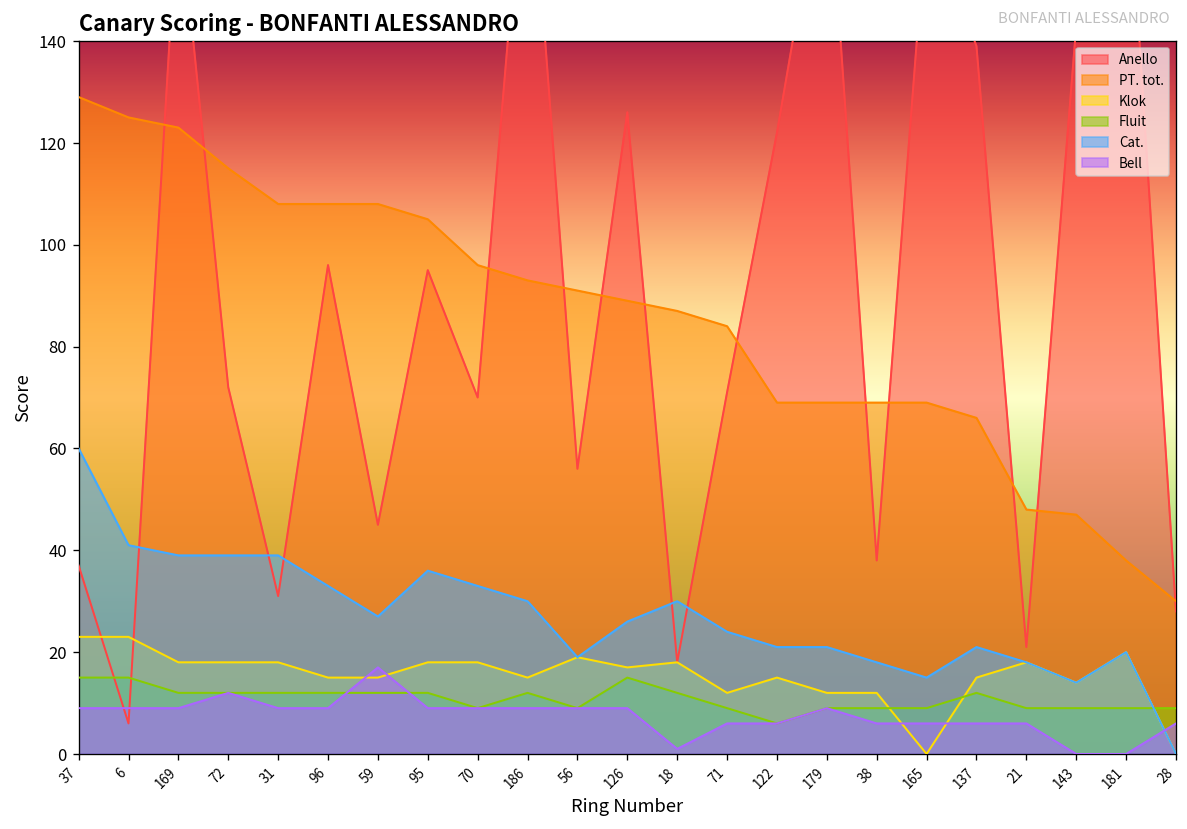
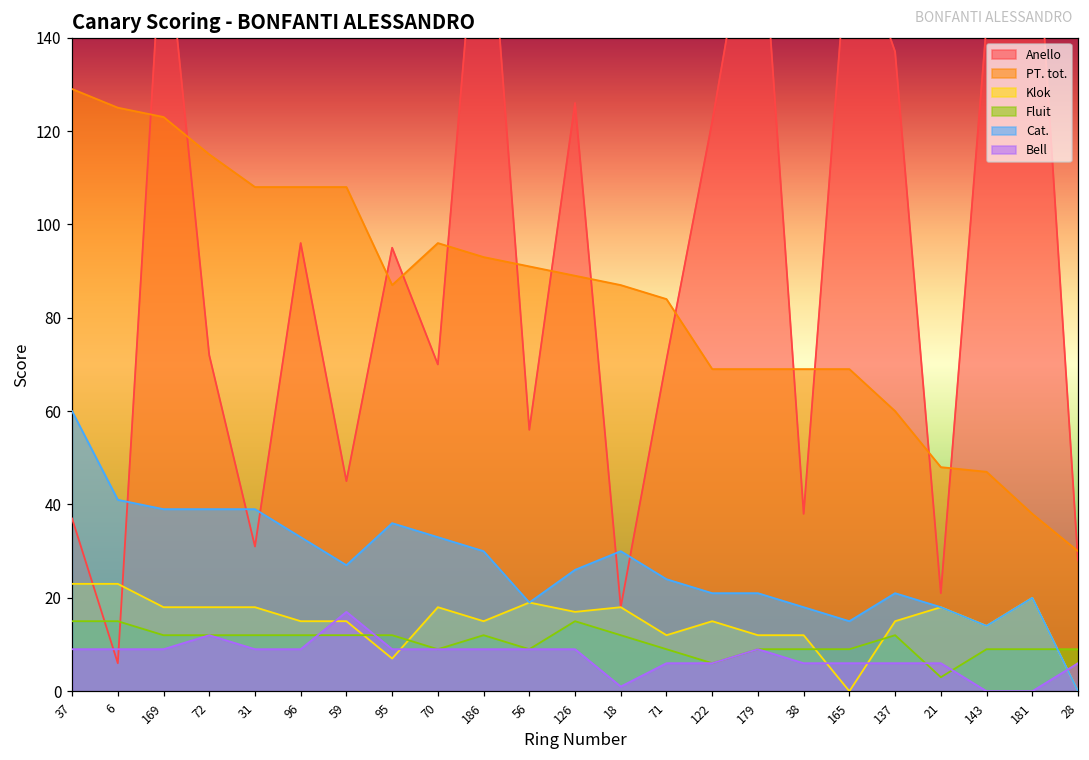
  {
    "Anello": {
      "37": 37,
      "6": 6,
      "72": 72,
      "31": 31,
      "96": 96,
      "59": 45,
      "95": 95,
      "70": 70,
      "56": 56,
      "126": 126,
      "71": 71,
      "122": 122,
      "38": 38,
-     "137": 139,
+     "137": 137,
      "21": 21,
      "28": 28
    },
    "PT. tot.": {
      "37": 129,
      "6": 125,
      "169": 123,
      "72": 115,
      "31": 108,
      "96": 108,
      "59": 108,
-     "95": 105,
+     "95": 87,
      "70": 96,
      "186": 93,
      "56": 91,
      "126": 89,
      "18": 87,
      "71": 84,
      "122": 69,
      "179": 69,
      "38": 69,
      "165": 69,
-     "137": 66,
+     "137": 60,
      "21": 48,
      "143": 47,
      "181": 38,
      "28": 30
    },
    "Klok": {
      "37": 23,
      "6": 23,
      "169": 18,
      "72": 18,
      "31": 18,
      "96": 15,
      "59": 15,
-     "95": 18,
+     "95": 7,
      "70": 18,
      "186": 15,
      "126": 17,
      "71": 12,
      "122": 15,
      "179": 12,
      "38": 12,
      "165": 0,
      "137": 15
    },
    "Fluit": {
      "37": 15,
      "6": 15,
      "169": 12,
      "31": 12,
      "96": 12,
      "59": 12,
      "95": 12,
      "186": 12,
      "126": 15,
      "18": 12,
      "71": 9,
      "38": 9,
      "165": 9,
      "137": 12,
-     "21": 9,
+     "21": 3,
      "143": 9,
      "181": 9,
      "28": 9
    },
    "Cat.": {
      "37": 60,
      "6": 41,
      "169": 39,
      "72": 39,
      "31": 39,
      "96": 33,
      "59": 27,
      "95": 36,
      "70": 33,
      "186": 30,
      "126": 26,
      "18": 30,
      "71": 24,
      "122": 21,
      "179": 21,
      "38": 18,
      "165": 15,
      "137": 21
    },
    "Bell": {
      "37": 9,
      "6": 9,
      "169": 9,
      "31": 9,
      "96": 9,
      "59": 17,
      "95": 9,
      "186": 9,
      "126": 9,
      "18": 1,
      "71": 6,
      "38": 6,
      "165": 6,
      "137": 6,
      "21": 6,
      "143": 0,
      "181": 0,
      "28": 6
    }
  }
